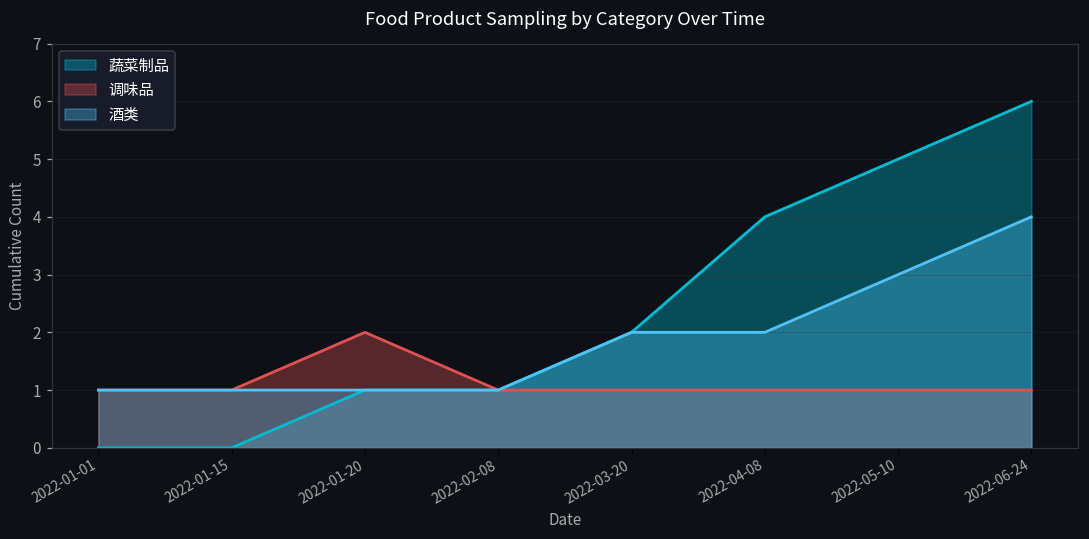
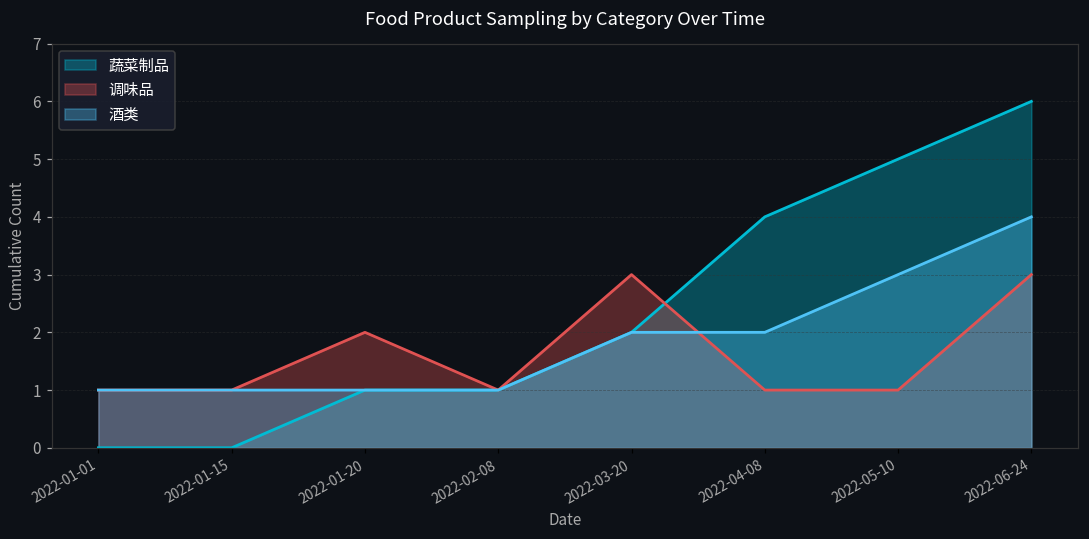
  {
    "调味品": {
      "2022-01-20": 2,
-     "2022-03-20": 1,
+     "2022-03-20": 3,
      "2022-04-08": 1,
      "2022-05-10": 1,
-     "2022-06-24": 1
+     "2022-06-24": 3
    }
  }
